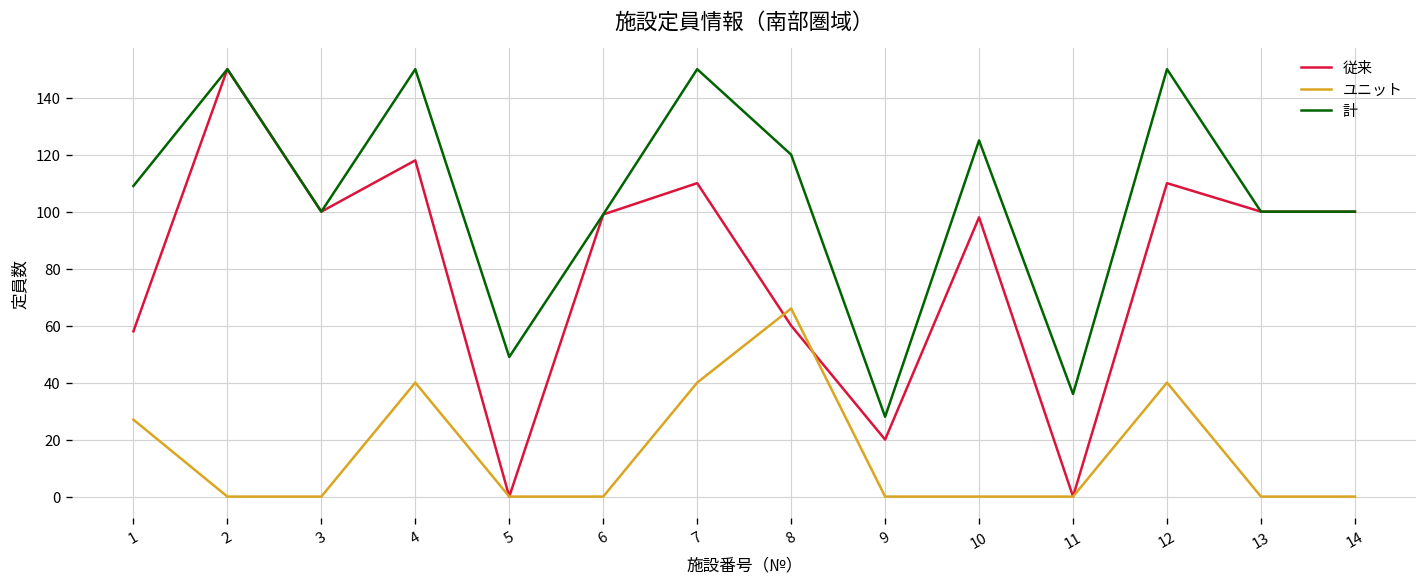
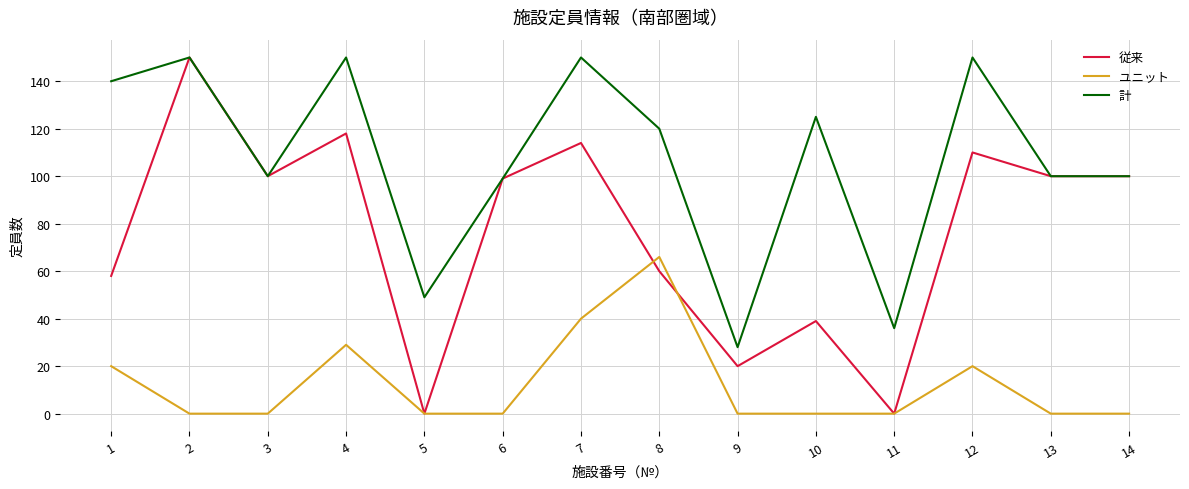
  {
    "従来": {
      "1": 58,
      "4": 118,
-     "7": 110,
+     "7": 114,
      "8": 60,
      "9": 20,
-     "10": 98,
+     "10": 39,
      "12": 110
    },
    "ユニット": {
-     "1": 27,
+     "1": 20,
      "2": 0,
      "3": 0,
-     "4": 40,
+     "4": 29,
      "6": 0,
      "7": 40,
      "8": 66,
      "9": 0,
      "10": 0,
-     "12": 40,
+     "12": 20,
      "13": 0,
      "14": 0
    },
    "計": {
-     "1": 109,
+     "1": 140,
      "4": 150,
      "5": 49,
      "7": 150,
      "8": 120,
      "9": 28,
      "10": 125,
      "11": 36,
      "12": 150
    }
  }
